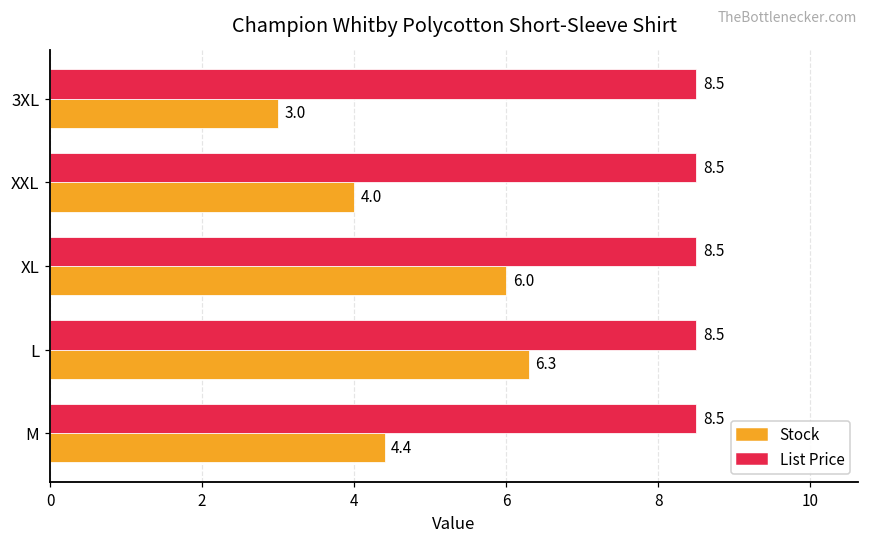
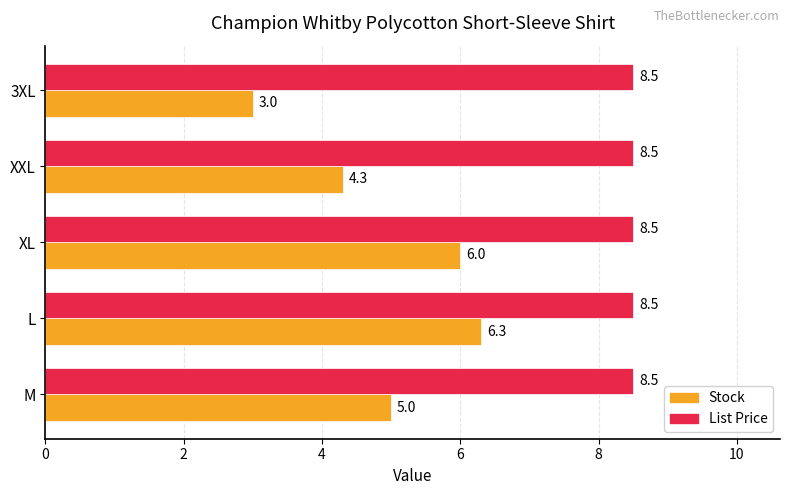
  {
    "Stock": {
      "3XL": 3.0,
-     "XXL": 4.0,
+     "XXL": 4.3,
      "XL": 6.0,
      "L": 6.3,
-     "M": 4.4
+     "M": 5.0
    },
    "List Price": {
      "3XL": 8.5,
      "XXL": 8.5,
      "XL": 8.5,
      "L": 8.5,
      "M": 8.5
    }
  }
